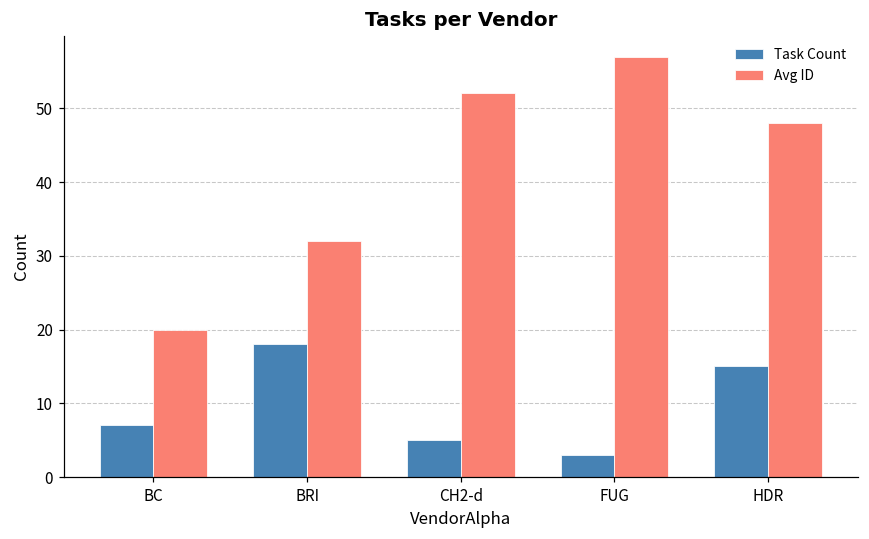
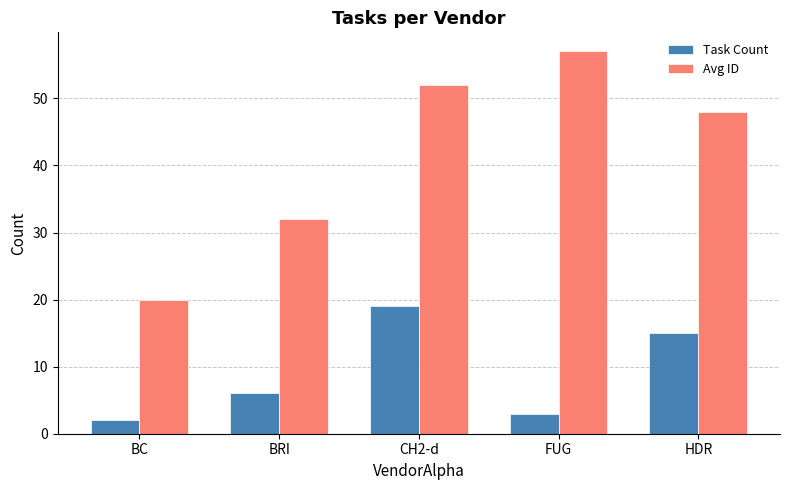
  {
    "Task Count": {
-     "BC": 7,
-     "BRI": 18,
-     "CH2-d": 5,
+     "BC": 2,
+     "BRI": 6,
+     "CH2-d": 19,
      "FUG": 3,
      "HDR": 15
    },
    "Avg ID": {
      "BC": 20,
      "BRI": 32,
      "CH2-d": 52,
      "FUG": 57,
      "HDR": 48
    }
  }
